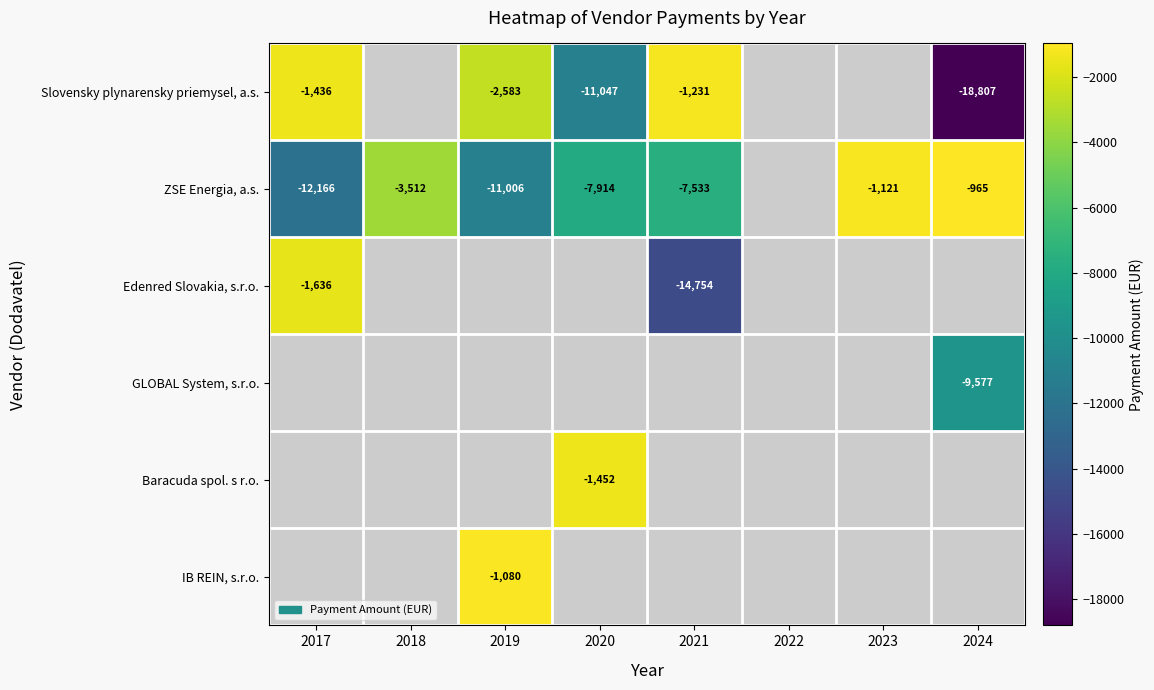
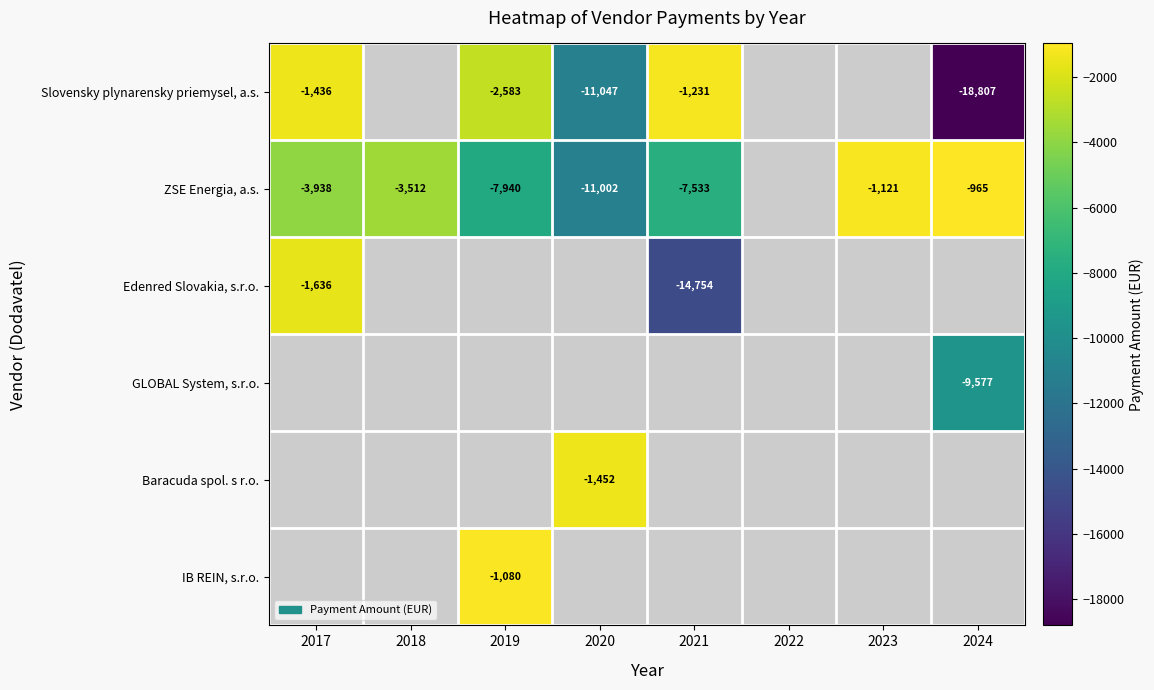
  {
    "Slovensky plynarensky priemysel, a.s.": {
      "2017": "-1,436",
      "2019": "-2,583",
      "2020": "-11,047",
      "2021": "-1,231",
      "2024": "-18,807"
    },
    "ZSE Energia, a.s.": {
-     "2017": "-12,166",
+     "2017": "-3,938",
      "2018": "-3,512",
-     "2019": "-11,006",
-     "2020": "-7,914",
+     "2019": "-7,940",
+     "2020": "-11,002",
      "2021": "-7,533",
      "2023": "-1,121",
      "2024": "-965"
    },
    "Edenred Slovakia, s.r.o.": {
      "2017": "-1,636",
      "2021": "-14,754"
    },
    "GLOBAL System, s.r.o.": {
      "2024": "-9,577"
    },
    "Baracuda spol. s r.o.": {
      "2020": "-1,452"
    },
    "IB REIN, s.r.o.": {
      "2019": "-1,080"
    }
  }
